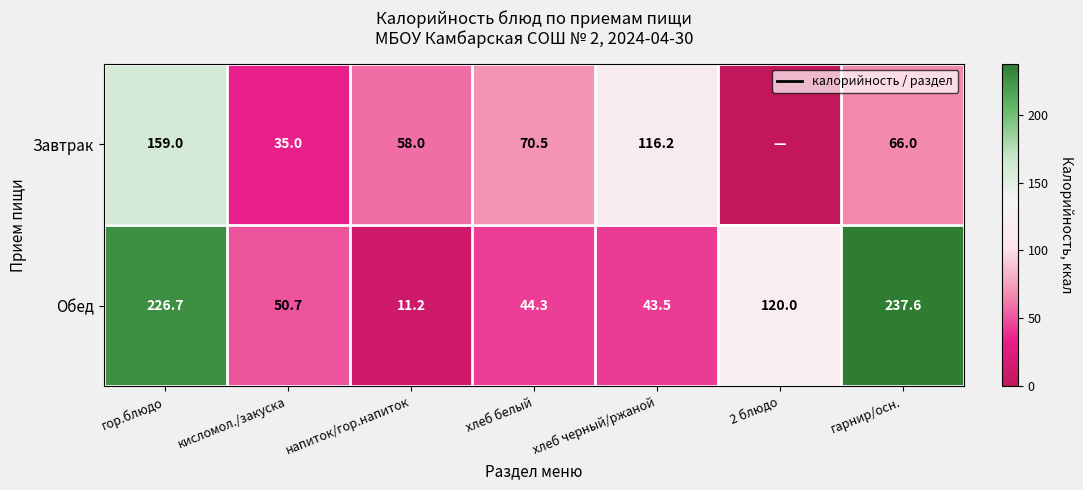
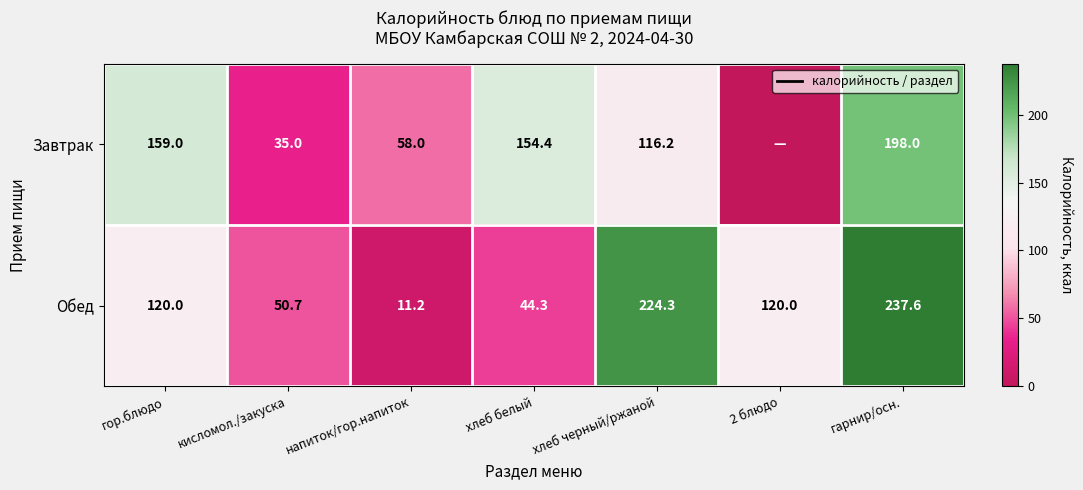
  {
    "Завтрак": {
      "гор.блюдо": 159.0,
      "кисломол./закуска": 35.0,
      "напиток/гор.напиток": 58.0,
-     "хлеб белый": 70.5,
+     "хлеб белый": 154.4,
      "хлеб черный/ржаной": 116.2,
-     "гарнир/осн.": 66.0
+     "гарнир/осн.": 198.0
    },
    "Обед": {
-     "гор.блюдо": 226.7,
+     "гор.блюдо": 120.0,
      "кисломол./закуска": 50.7,
      "напиток/гор.напиток": 11.2,
      "хлеб белый": 44.3,
-     "хлеб черный/ржаной": 43.5,
+     "хлеб черный/ржаной": 224.3,
      "2 блюдо": 120.0,
      "гарнир/осн.": 237.6
    }
  }
